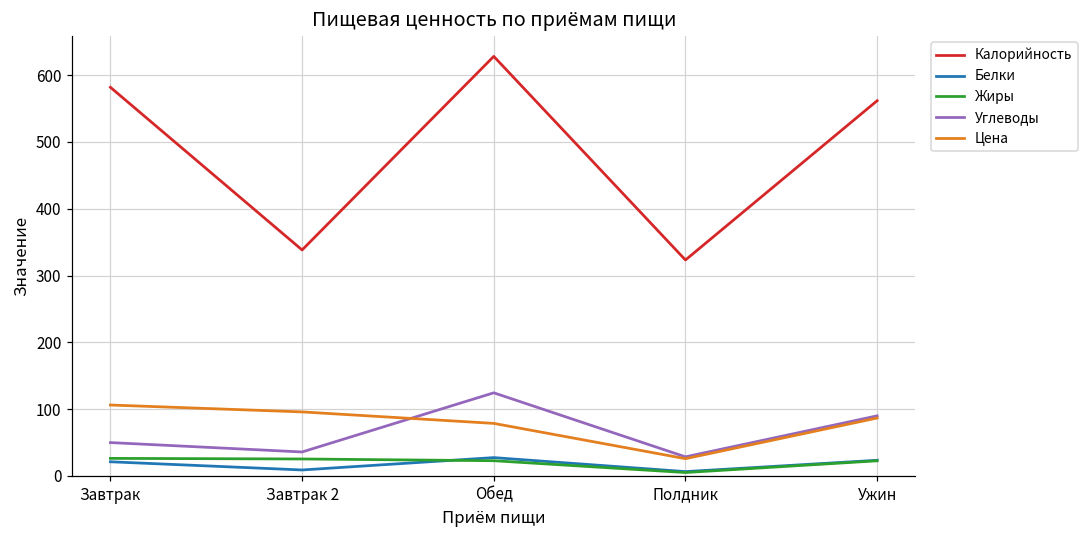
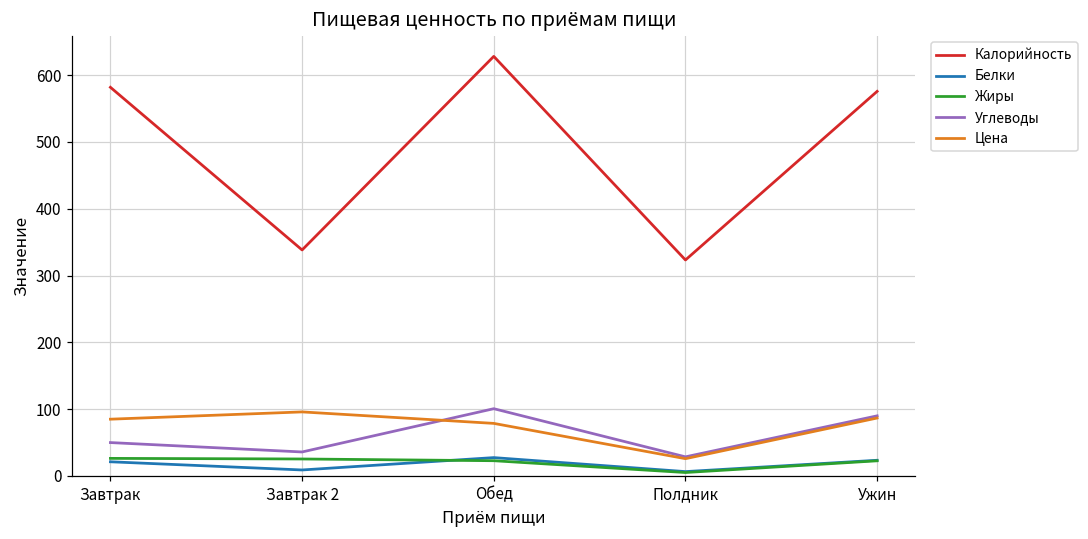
  {
    "Калорийность": {
      "Завтрак": 580,
      "Завтрак 2": 340,
      "Обед": 630,
      "Полдник": 320,
-     "Ужин": 560
+     "Ужин": 580
    },
    "Белки": {
      "Завтрак": 20,
      "Завтрак 2": 10,
      "Обед": 30
    },
    "Жиры": {
      "Завтрак": 30,
      "Завтрак 2": 30,
      "Обед": 20
    },
    "Углеводы": {
      "Завтрак": 50,
      "Завтрак 2": 40,
-     "Обед": 120
+     "Обед": 100
    },
    "Цена": {
-     "Завтрак": 110,
+     "Завтрак": 80,
      "Завтрак 2": 100,
      "Обед": 80
    }
  }
